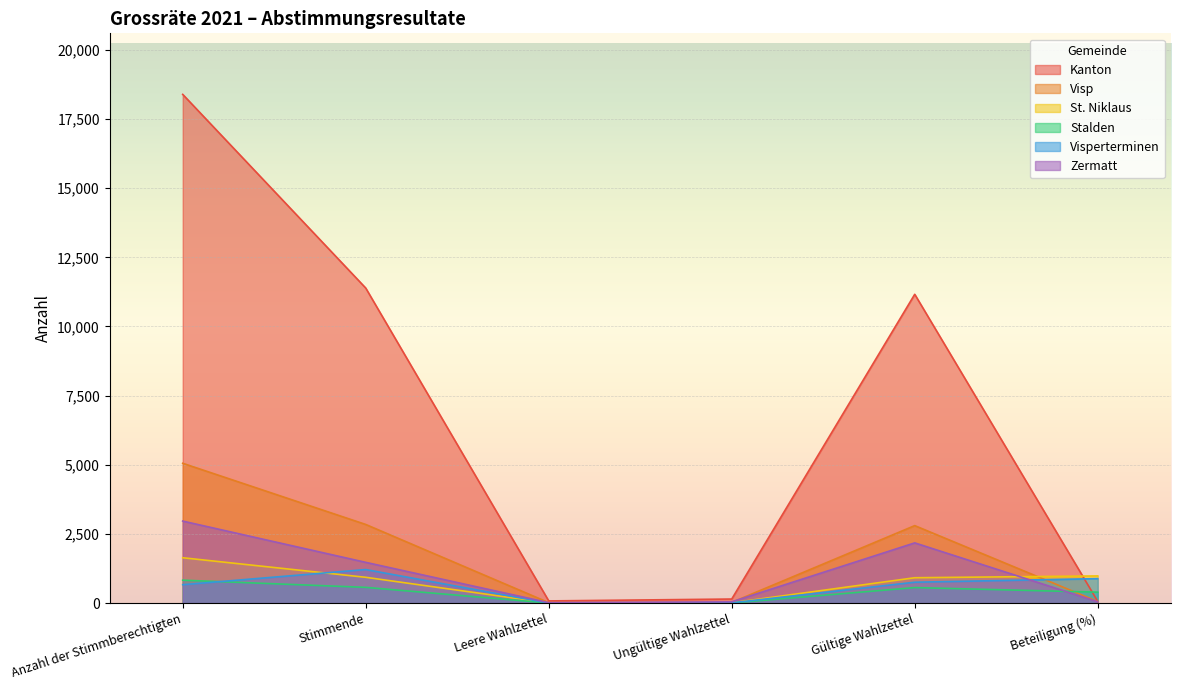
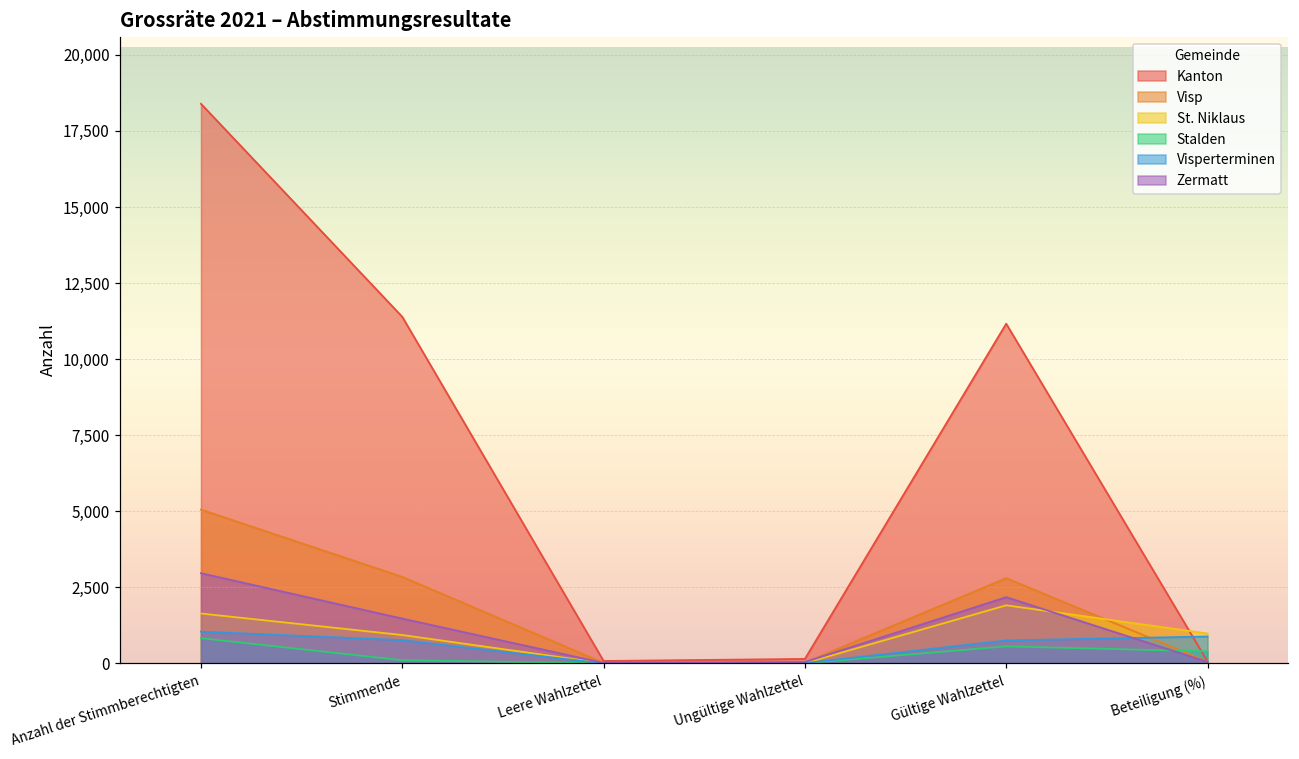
  {
    "St. Niklaus": {
      "Anzahl der Stimmberechtigten": "1,600",
      "Stimmende": "900",
-     "Gültige Wahlzettel": "900",
+     "Gültige Wahlzettel": "1,900",
      "Beteiligung (%)": "1,000"
    },
    "Stalden": {
      "Anzahl der Stimmberechtigten": "800",
-     "Stimmende": "600",
+     "Stimmende": "100",
      "Gültige Wahlzettel": "600",
      "Beteiligung (%)": "400"
    },
    "Visperterminen": {
-     "Anzahl der Stimmberechtigten": "700",
-     "Stimmende": "1,200",
+     "Anzahl der Stimmberechtigten": "1,000",
+     "Stimmende": "800",
      "Gültige Wahlzettel": "800",
      "Beteiligung (%)": "900"
    },
    "Zermatt": {
      "Anzahl der Stimmberechtigten": "3,000",
      "Stimmende": "1,500",
      "Gültige Wahlzettel": "2,200"
    }
  }
